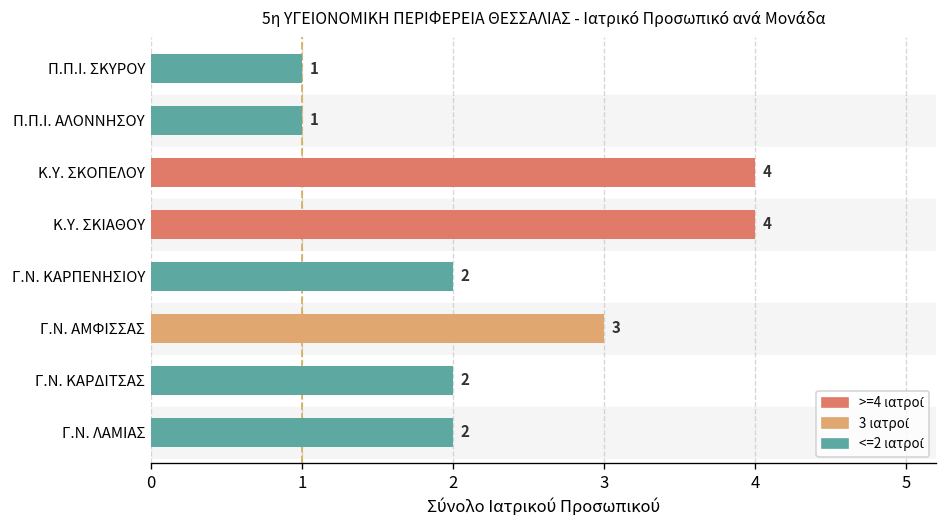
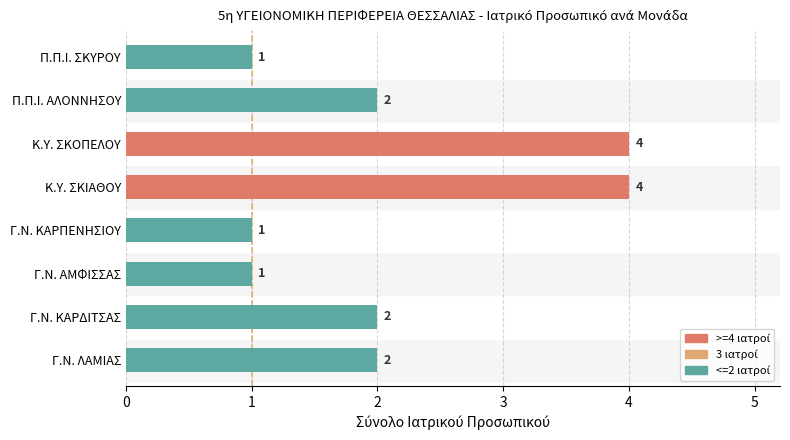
  {
    "Π.Π.Ι. ΣΚΥΡΟΥ": 1,
-   "Π.Π.Ι. ΑΛΟΝΝΗΣΟΥ": 1,
+   "Π.Π.Ι. ΑΛΟΝΝΗΣΟΥ": 2,
    "Κ.Υ. ΣΚΟΠΕΛΟΥ": 4,
    "Κ.Υ. ΣΚΙΑΘΟΥ": 4,
-   "Γ.Ν. ΚΑΡΠΕΝΗΣΙΟΥ": 2,
-   "Γ.Ν. ΑΜΦΙΣΣΑΣ": 3,
+   "Γ.Ν. ΚΑΡΠΕΝΗΣΙΟΥ": 1,
+   "Γ.Ν. ΑΜΦΙΣΣΑΣ": 1,
    "Γ.Ν. ΚΑΡΔΙΤΣΑΣ": 2,
    "Γ.Ν. ΛΑΜΙΑΣ": 2
  }
